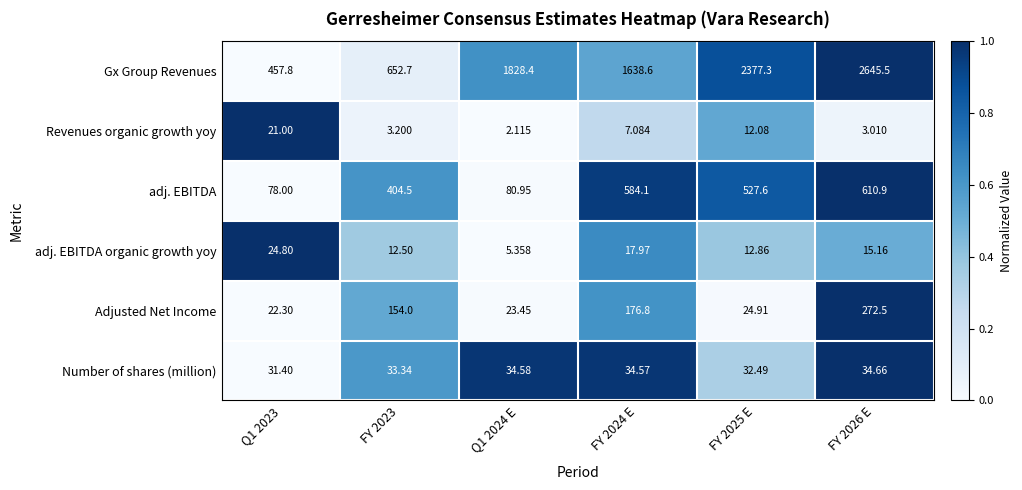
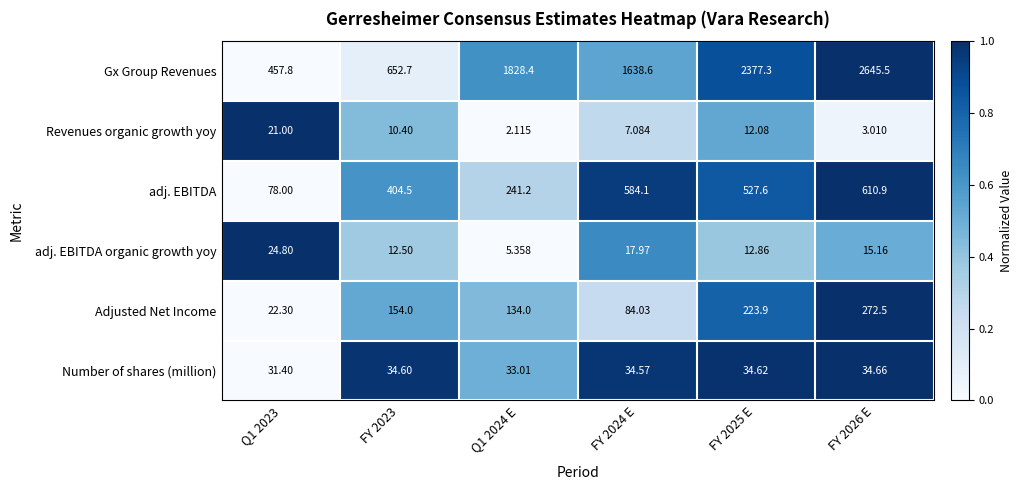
  {
    "Gx Group Revenues": {
      "Q1 2023": 457.8,
      "FY 2023": 652.7,
      "Q1 2024 E": 1828.4,
      "FY 2024 E": 1638.6,
      "FY 2025 E": 2377.3,
      "FY 2026 E": 2645.5
    },
    "Revenues organic growth yoy": {
      "Q1 2023": 21.00,
-     "FY 2023": 3.200,
+     "FY 2023": 10.40,
      "Q1 2024 E": 2.115,
      "FY 2024 E": 7.084,
      "FY 2025 E": 12.08,
      "FY 2026 E": 3.010
    },
    "adj. EBITDA": {
      "Q1 2023": 78.00,
      "FY 2023": 404.5,
-     "Q1 2024 E": 80.95,
+     "Q1 2024 E": 241.2,
      "FY 2024 E": 584.1,
      "FY 2025 E": 527.6,
      "FY 2026 E": 610.9
    },
    "adj. EBITDA organic growth yoy": {
      "Q1 2023": 24.80,
      "FY 2023": 12.50,
      "Q1 2024 E": 5.358,
      "FY 2024 E": 17.97,
      "FY 2025 E": 12.86,
      "FY 2026 E": 15.16
    },
    "Adjusted Net Income": {
      "Q1 2023": 22.30,
      "FY 2023": 154.0,
-     "Q1 2024 E": 23.45,
-     "FY 2024 E": 176.8,
-     "FY 2025 E": 24.91,
+     "Q1 2024 E": 134.0,
+     "FY 2024 E": 84.03,
+     "FY 2025 E": 223.9,
      "FY 2026 E": 272.5
    },
    "Number of shares (million)": {
      "Q1 2023": 31.40,
-     "FY 2023": 33.34,
-     "Q1 2024 E": 34.58,
+     "FY 2023": 34.60,
+     "Q1 2024 E": 33.01,
      "FY 2024 E": 34.57,
-     "FY 2025 E": 32.49,
+     "FY 2025 E": 34.62,
      "FY 2026 E": 34.66
    }
  }
